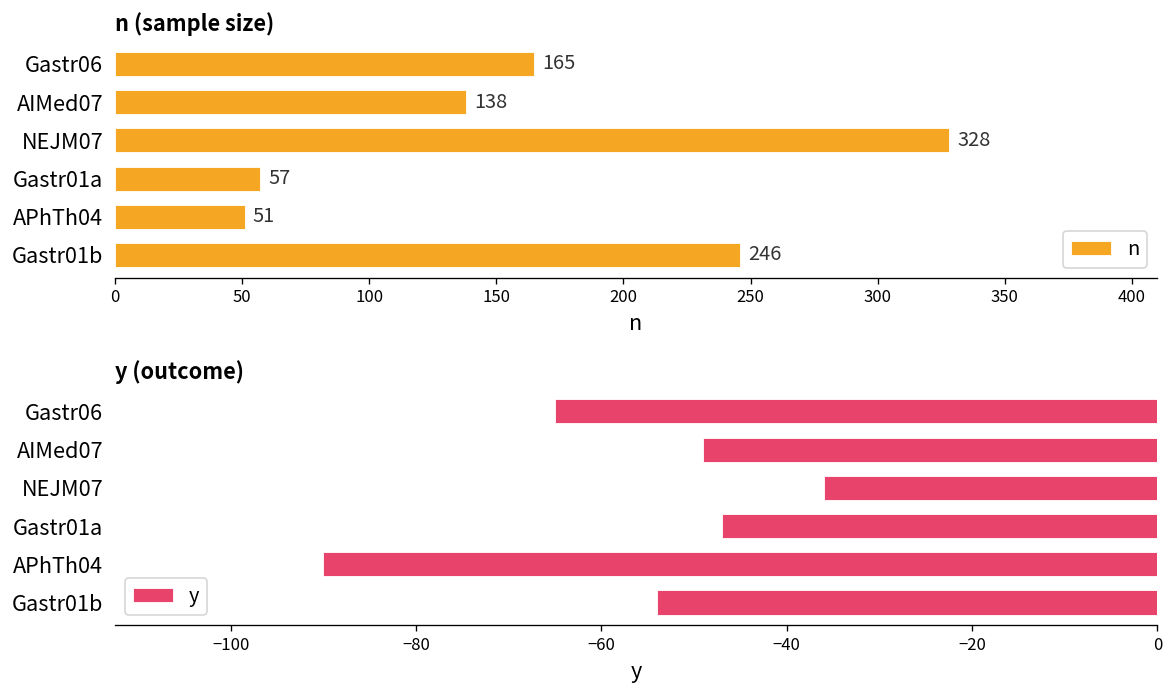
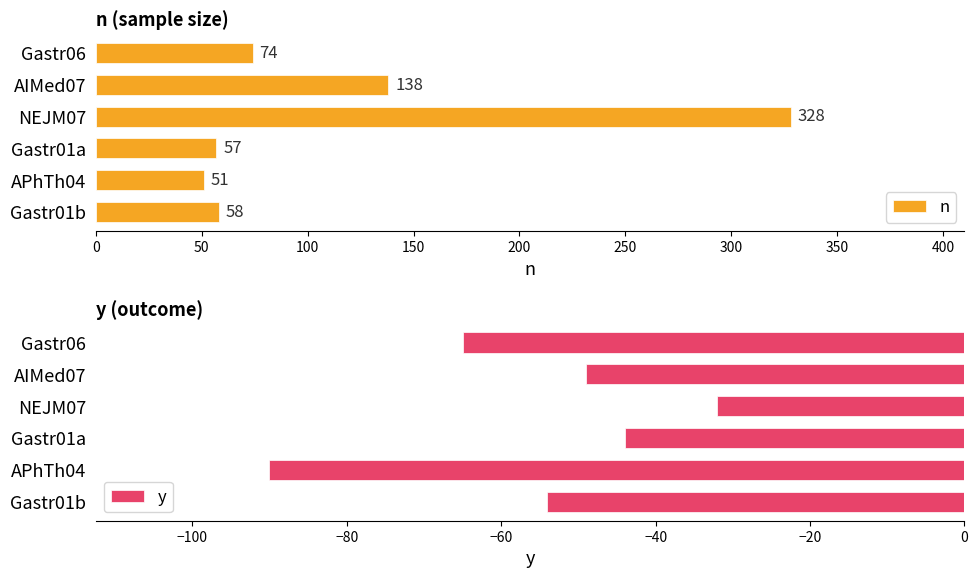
  {
    "n (sample size)": {
-     "Gastr06": 165,
+     "Gastr06": 74,
      "AIMed07": 138,
      "NEJM07": 328,
      "Gastr01a": 57,
      "APhTh04": 51,
-     "Gastr01b": 246
+     "Gastr01b": 58
    },
    "y (outcome)": {
      "Gastr06": -65,
      "AIMed07": -49,
-     "NEJM07": -36,
-     "Gastr01a": -47,
+     "NEJM07": -32,
+     "Gastr01a": -44,
      "APhTh04": -90,
      "Gastr01b": -54
    }
  }
